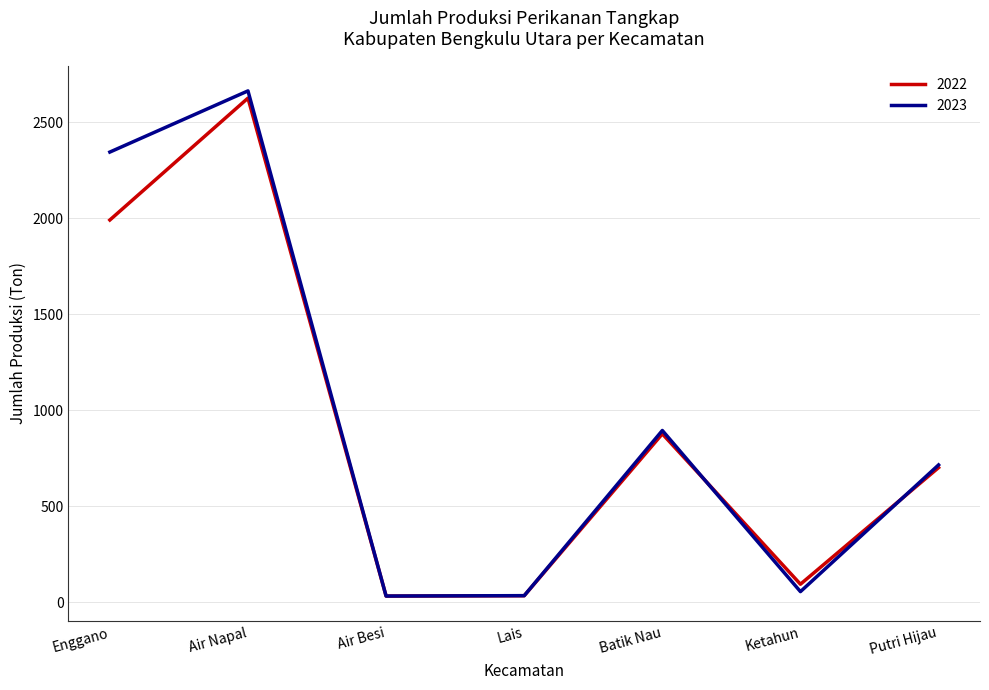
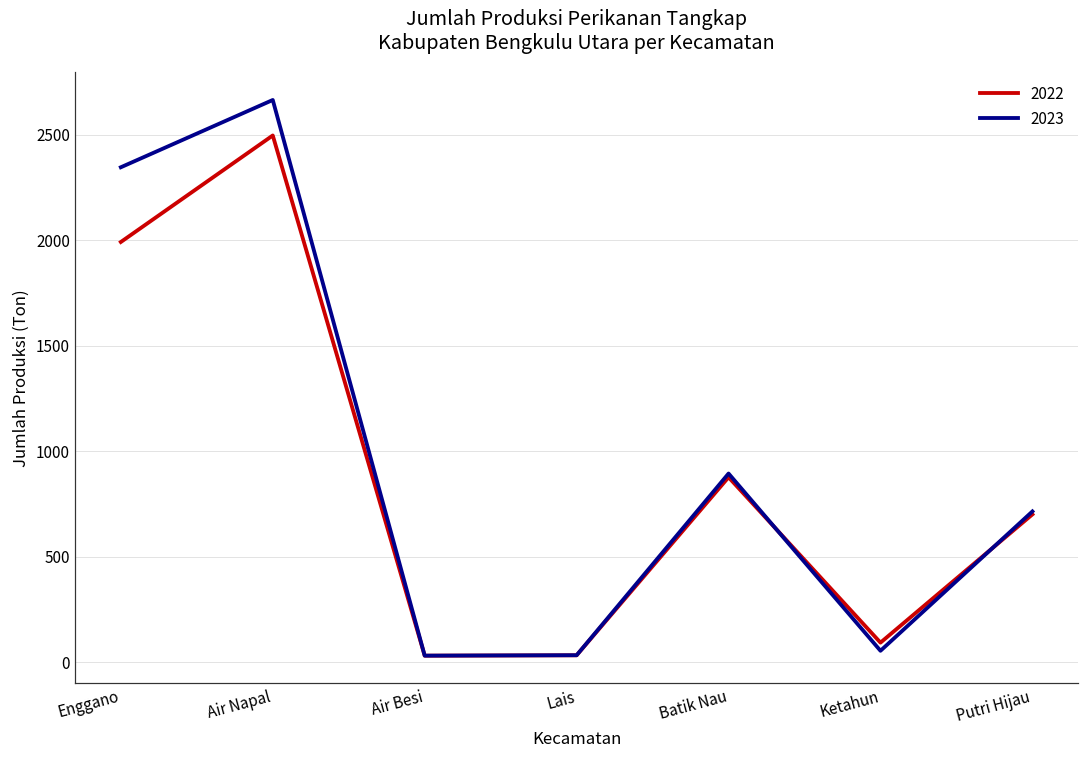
  {
    "2022": {
      "Enggano": 1990,
-     "Air Napal": 2630,
+     "Air Napal": 2500,
      "Batik Nau": 880,
      "Ketahun": 90,
      "Putri Hijau": 700
    },
    "2023": {
      "Enggano": 2350,
      "Air Napal": 2660,
      "Batik Nau": 890,
      "Ketahun": 60,
      "Putri Hijau": 720
    }
  }
